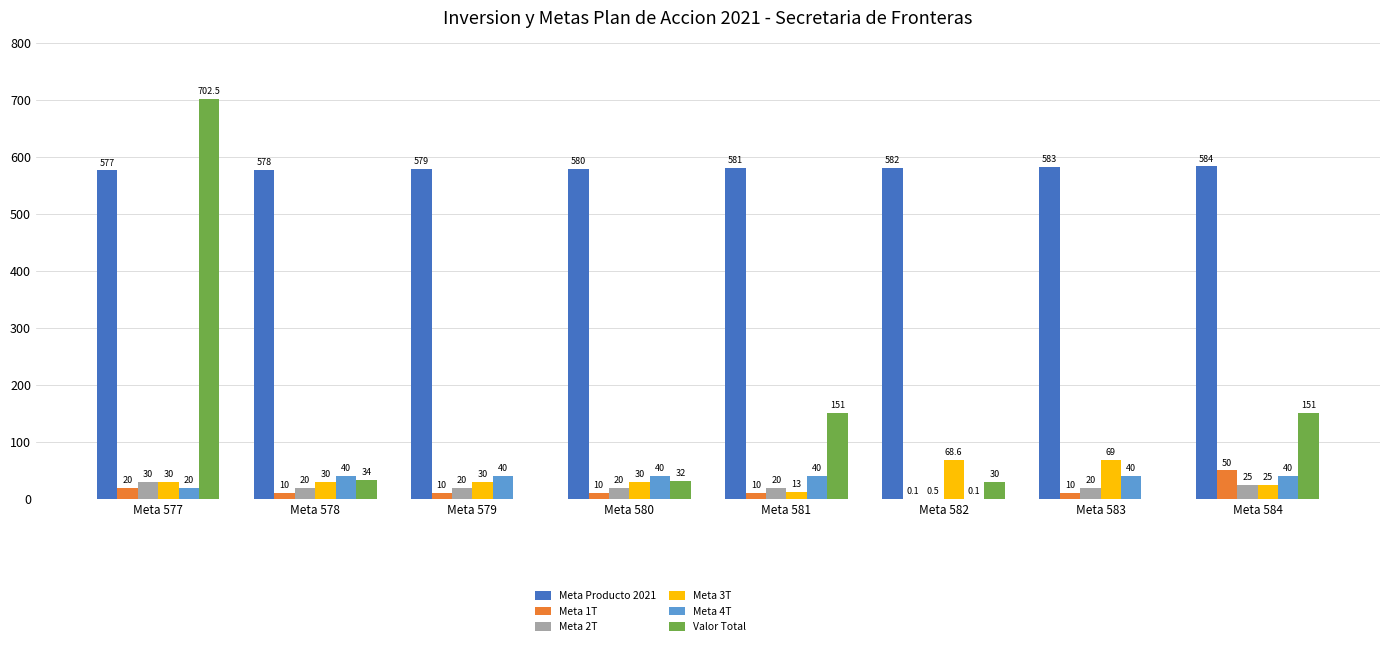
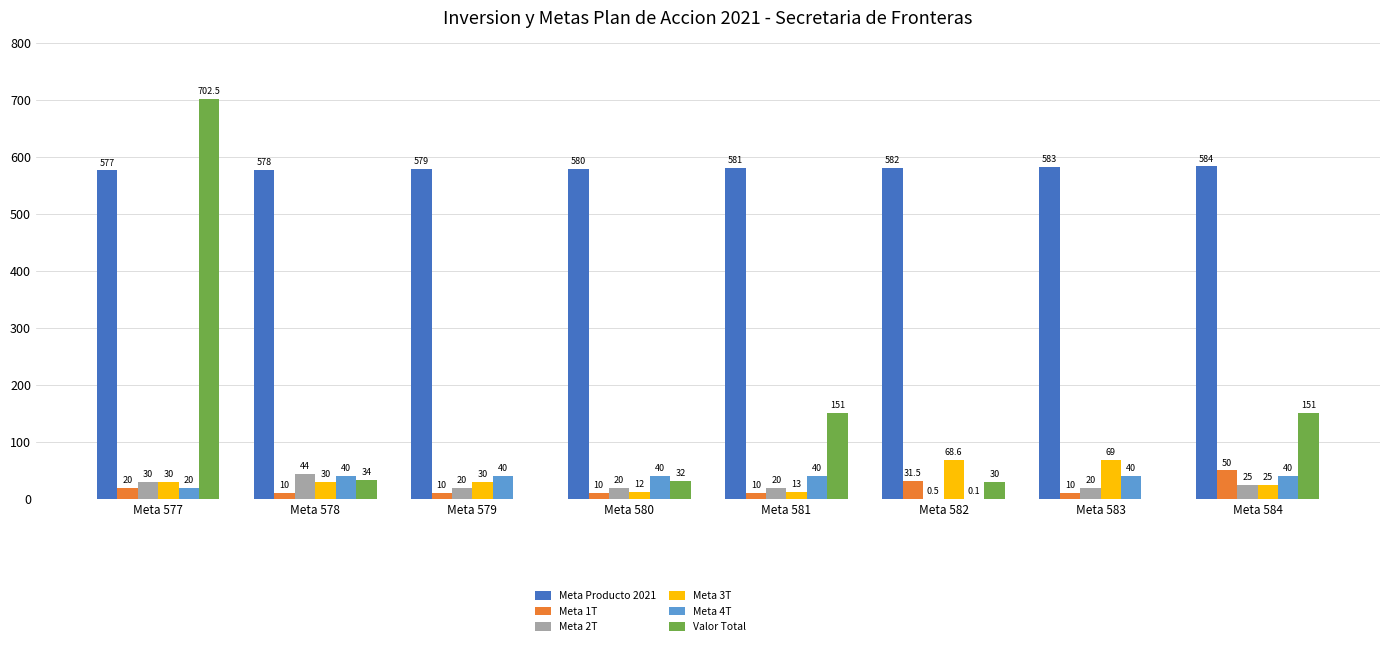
  {
    "Meta 1T": {
      "Meta 577": 20,
      "Meta 578": 10,
      "Meta 579": 10,
      "Meta 580": 10,
      "Meta 581": 10,
-     "Meta 582": 0.1,
+     "Meta 582": 31.5,
      "Meta 583": 10,
      "Meta 584": 50
    },
    "Meta 2T": {
      "Meta 577": 30,
-     "Meta 578": 20,
+     "Meta 578": 44,
      "Meta 579": 20,
      "Meta 580": 20,
      "Meta 581": 20,
      "Meta 582": 0.5,
      "Meta 583": 20,
      "Meta 584": 25
    },
    "Meta 3T": {
      "Meta 577": 30,
      "Meta 578": 30,
      "Meta 579": 30,
-     "Meta 580": 30,
+     "Meta 580": 12,
      "Meta 581": 13,
      "Meta 582": 68.6,
      "Meta 583": 69,
      "Meta 584": 25
    },
    "Valor Total": {
      "Meta 577": 702.5,
      "Meta 578": 34,
      "Meta 580": 32,
      "Meta 581": 151,
      "Meta 582": 30,
      "Meta 584": 151
    }
  }
